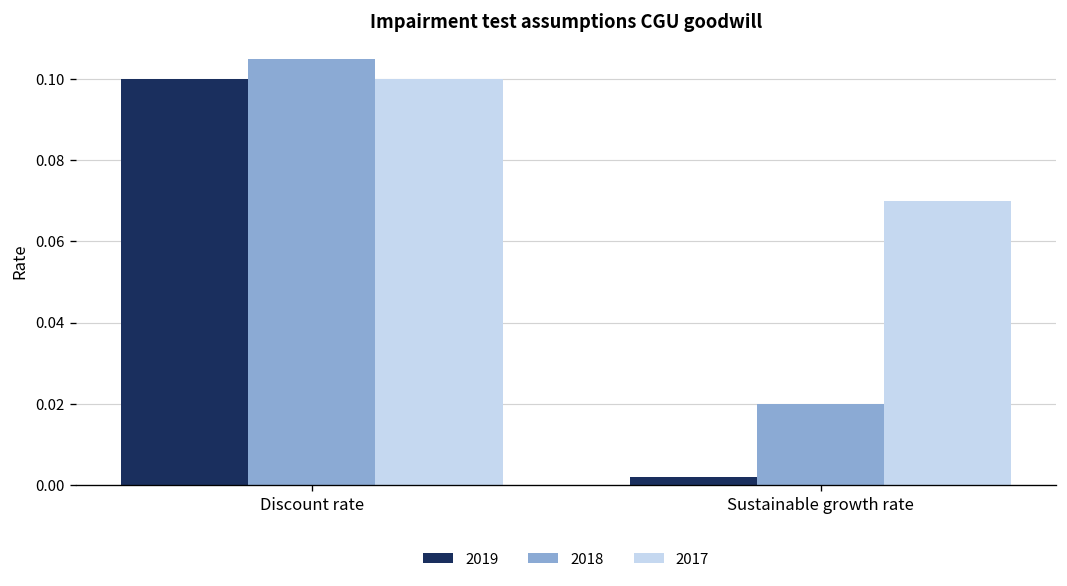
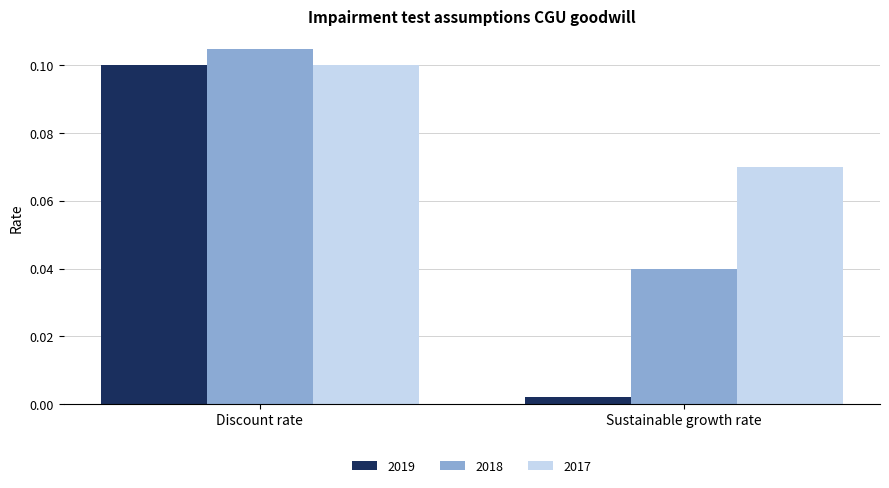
  {
    "2019": {
      "Discount rate": 0.10,
      "Sustainable growth rate": 0.002
    },
    "2018": {
      "Discount rate": 0.105,
-     "Sustainable growth rate": 0.02
+     "Sustainable growth rate": 0.04
    },
    "2017": {
      "Discount rate": 0.10,
      "Sustainable growth rate": 0.07
    }
  }
